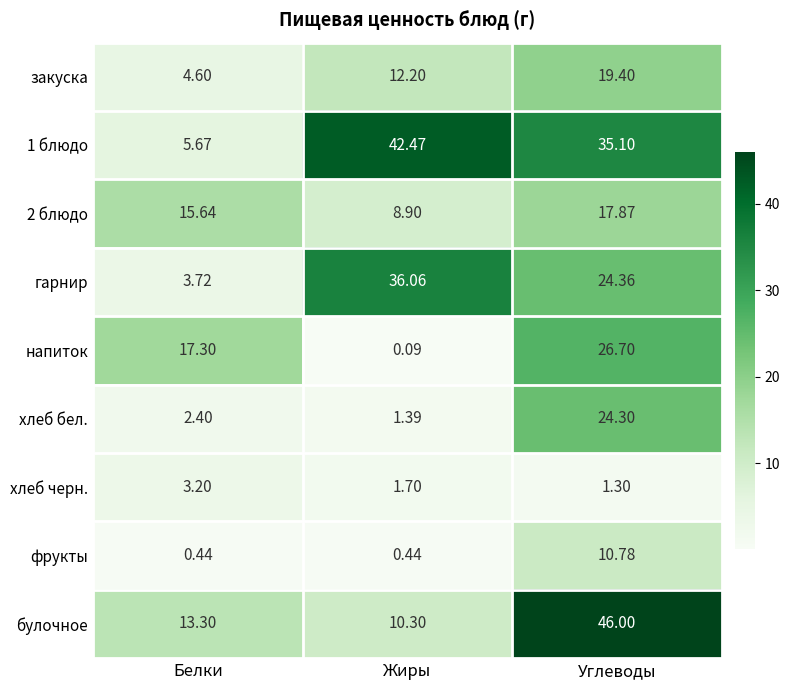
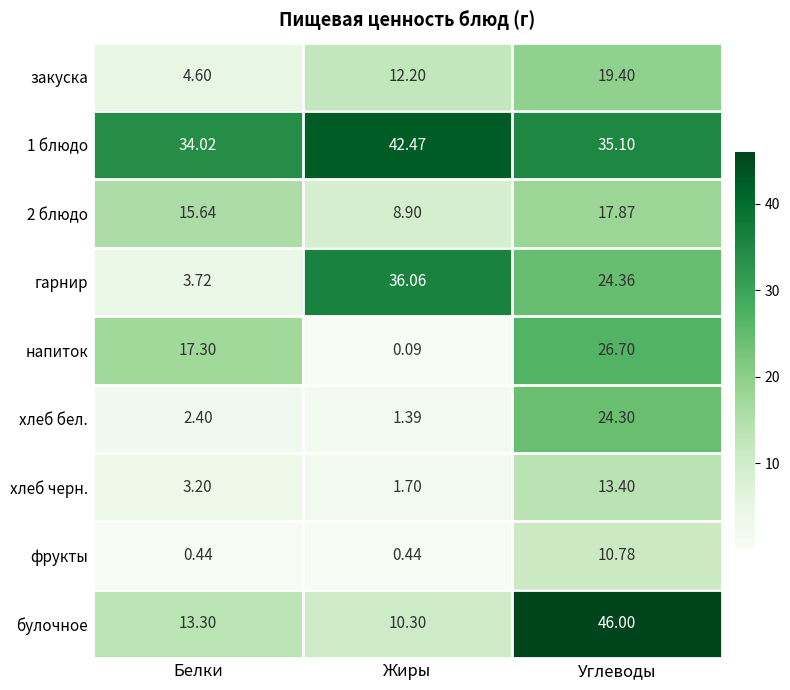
  {
    "закуска": {
      "Белки": 4.60,
      "Жиры": 12.20,
      "Углеводы": 19.40
    },
    "1 блюдо": {
-     "Белки": 5.67,
+     "Белки": 34.02,
      "Жиры": 42.47,
      "Углеводы": 35.10
    },
    "2 блюдо": {
      "Белки": 15.64,
      "Жиры": 8.90,
      "Углеводы": 17.87
    },
    "гарнир": {
      "Белки": 3.72,
      "Жиры": 36.06,
      "Углеводы": 24.36
    },
    "напиток": {
      "Белки": 17.30,
      "Жиры": 0.09,
      "Углеводы": 26.70
    },
    "хлеб бел.": {
      "Белки": 2.40,
      "Жиры": 1.39,
      "Углеводы": 24.30
    },
    "хлеб черн.": {
      "Белки": 3.20,
      "Жиры": 1.70,
-     "Углеводы": 1.30
+     "Углеводы": 13.40
    },
    "фрукты": {
      "Белки": 0.44,
      "Жиры": 0.44,
      "Углеводы": 10.78
    },
    "булочное": {
      "Белки": 13.30,
      "Жиры": 10.30,
      "Углеводы": 46.00
    }
  }
